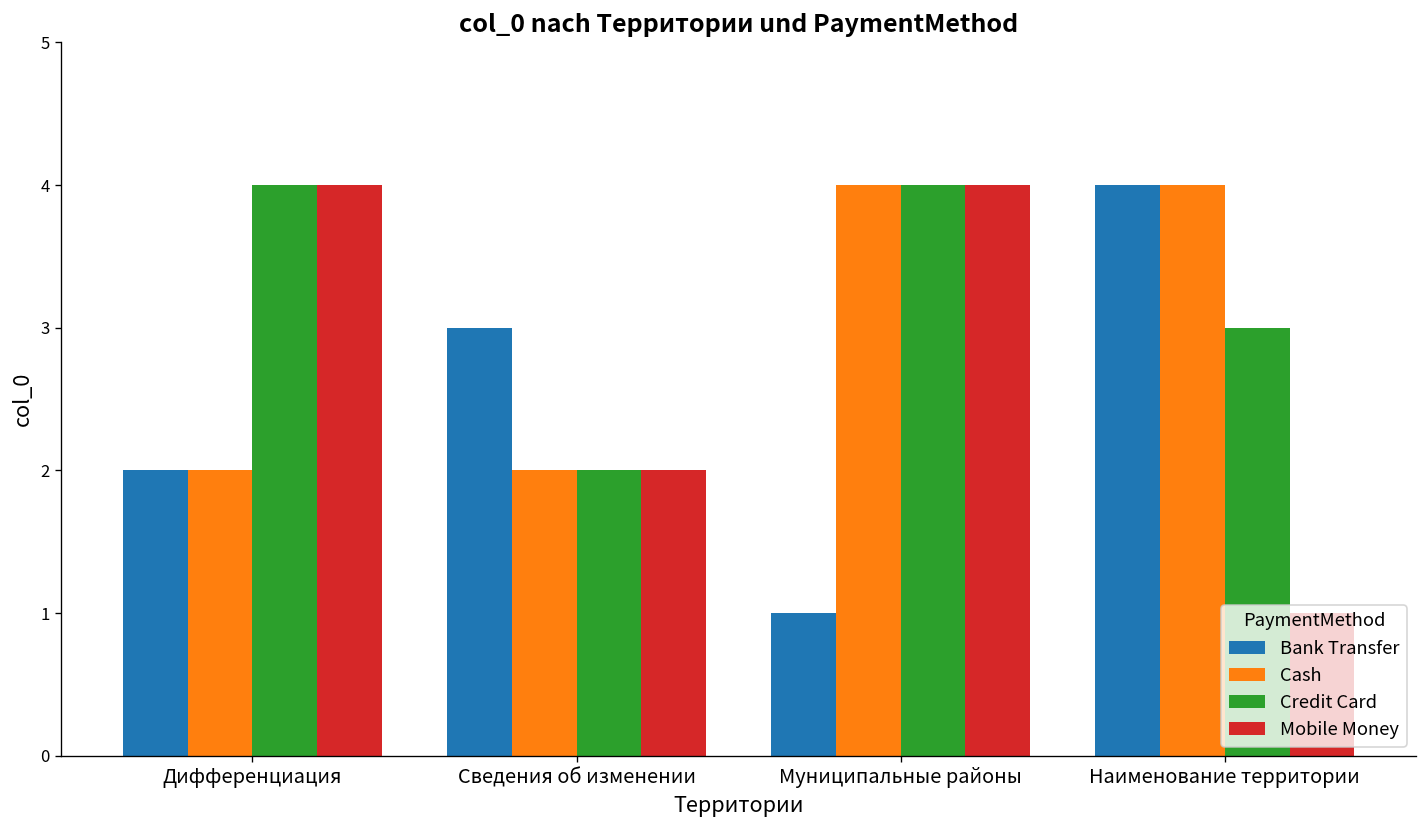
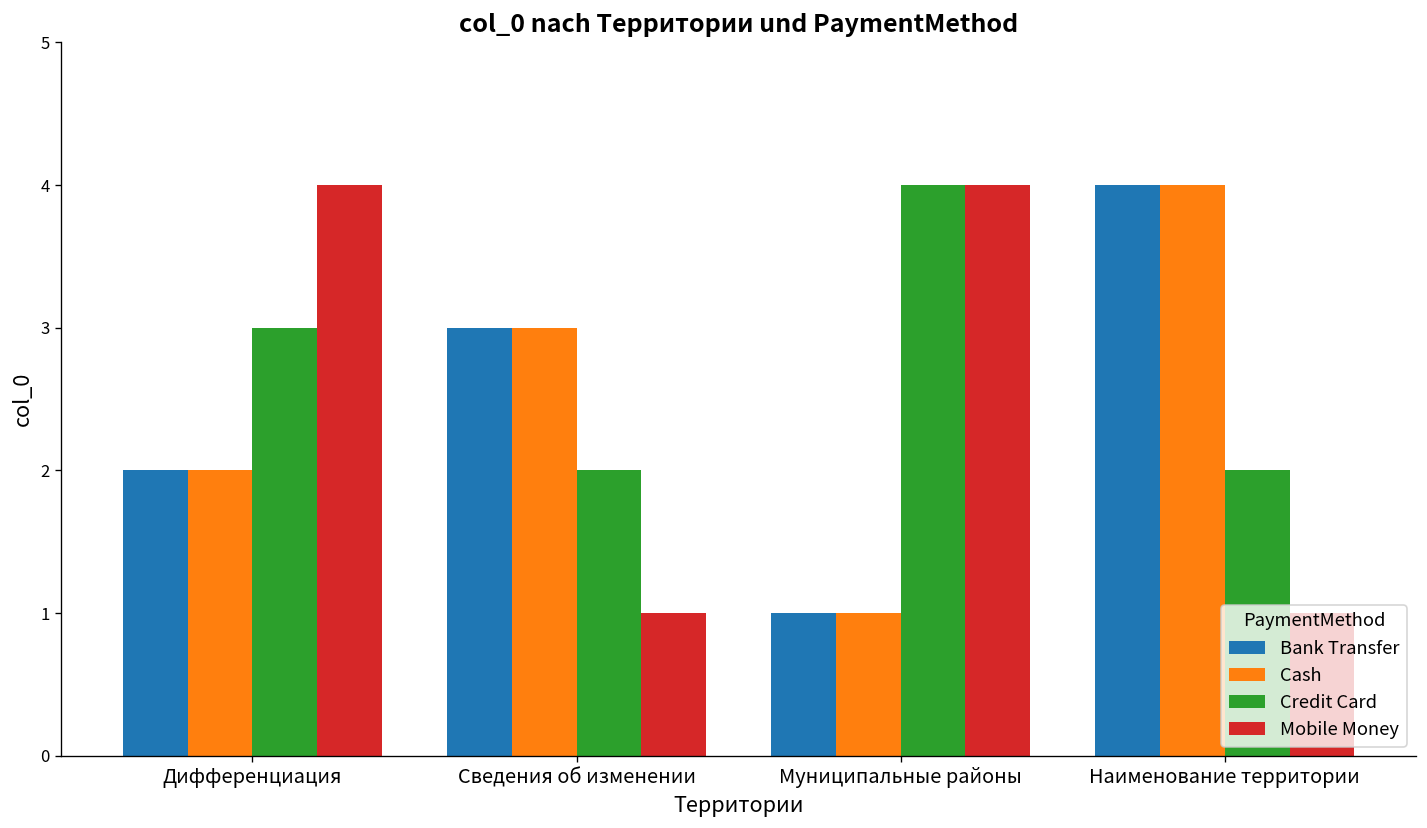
  {
    "Bank Transfer": {
      "Дифференциация": 2,
      "Сведения об изменении": 3,
      "Муниципальные районы": 1,
      "Наименование территории": 4
    },
    "Cash": {
      "Дифференциация": 2,
-     "Сведения об изменении": 2,
-     "Муниципальные районы": 4,
+     "Сведения об изменении": 3,
+     "Муниципальные районы": 1,
      "Наименование территории": 4
    },
    "Credit Card": {
-     "Дифференциация": 4,
+     "Дифференциация": 3,
      "Сведения об изменении": 2,
      "Муниципальные районы": 4,
-     "Наименование территории": 3
+     "Наименование территории": 2
    },
    "Mobile Money": {
      "Дифференциация": 4,
-     "Сведения об изменении": 2,
+     "Сведения об изменении": 1,
      "Муниципальные районы": 4
    }
  }
